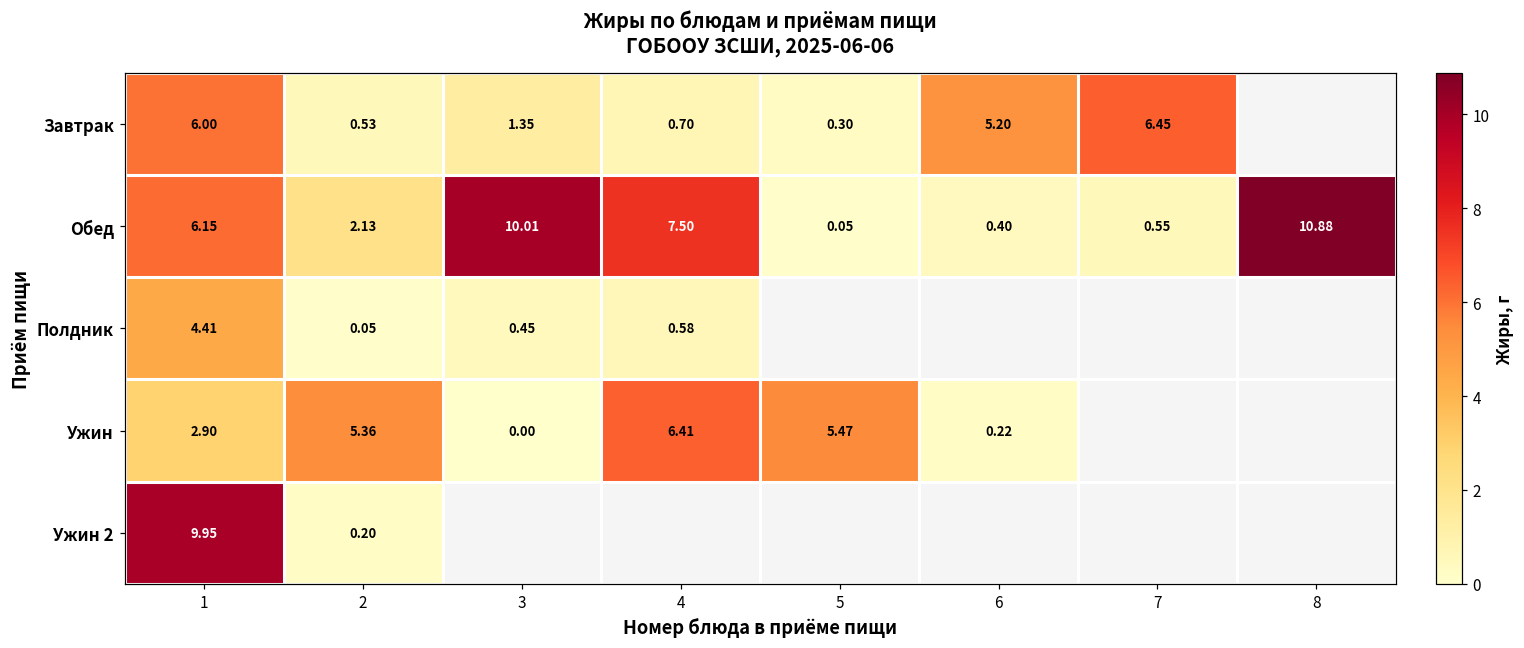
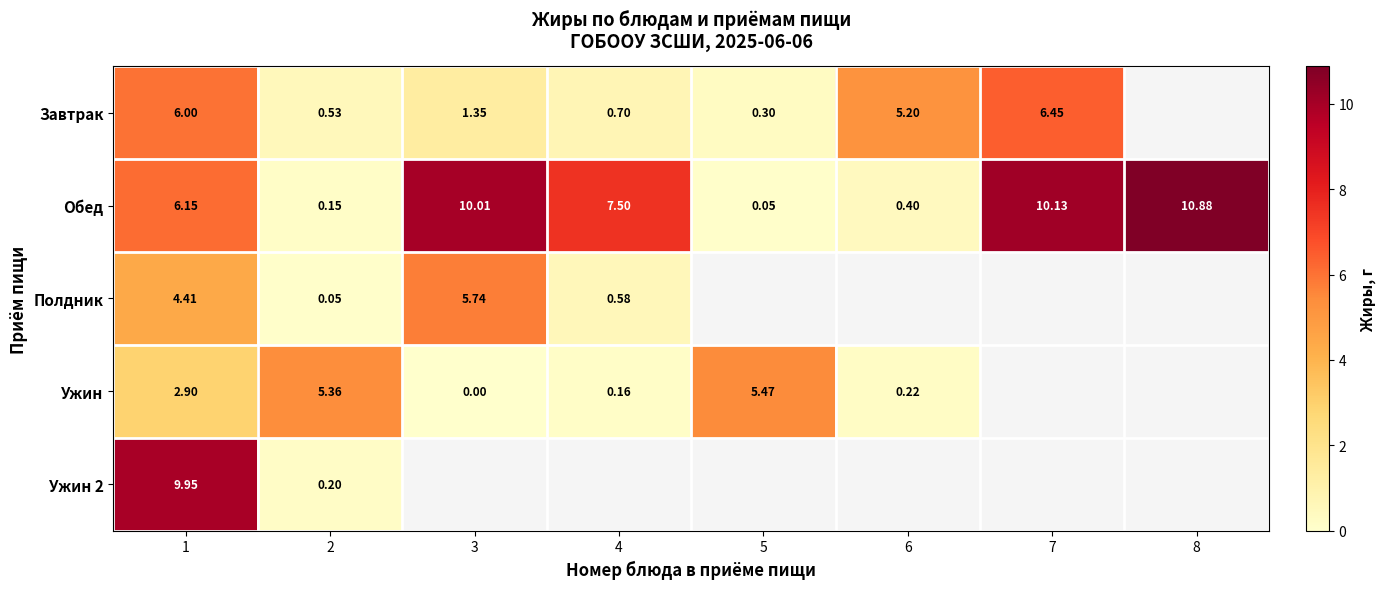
  {
    "Завтрак": {
      "1": 6.00,
      "2": 0.53,
      "3": 1.35,
      "4": 0.70,
      "5": 0.30,
      "6": 5.20,
      "7": 6.45
    },
    "Обед": {
      "1": 6.15,
-     "2": 2.13,
+     "2": 0.15,
      "3": 10.01,
      "4": 7.50,
      "5": 0.05,
      "6": 0.40,
-     "7": 0.55,
+     "7": 10.13,
      "8": 10.88
    },
    "Полдник": {
      "1": 4.41,
      "2": 0.05,
-     "3": 0.45,
+     "3": 5.74,
      "4": 0.58
    },
    "Ужин": {
      "1": 2.90,
      "2": 5.36,
      "3": 0.00,
-     "4": 6.41,
+     "4": 0.16,
      "5": 5.47,
      "6": 0.22
    },
    "Ужин 2": {
      "1": 9.95,
      "2": 0.20
    }
  }
